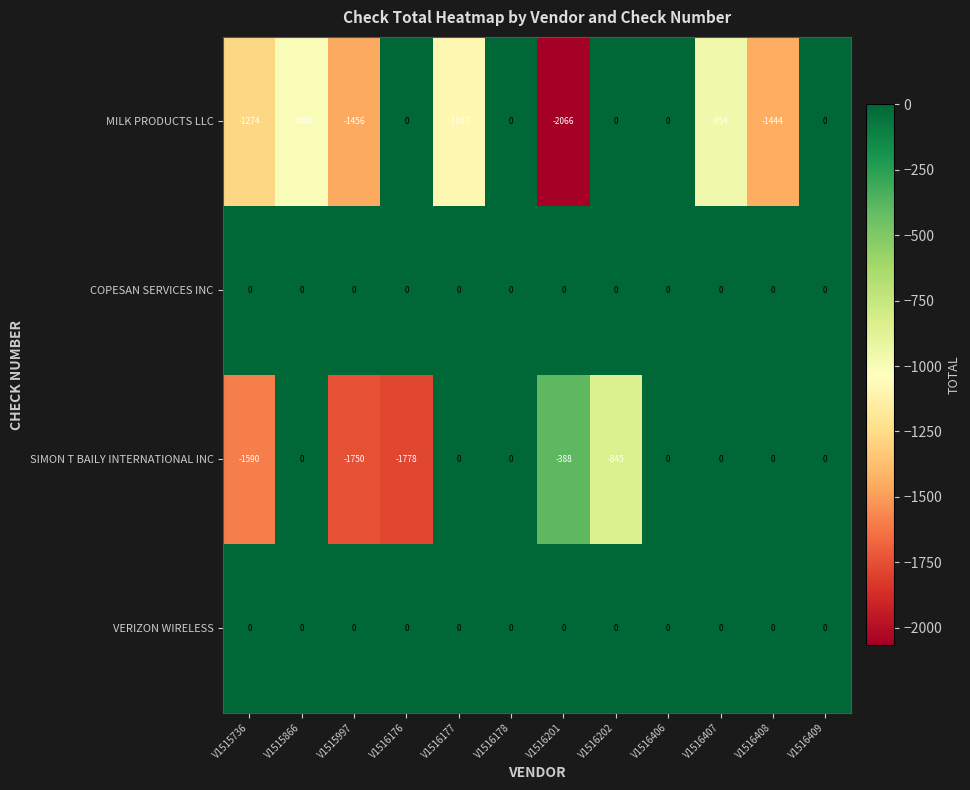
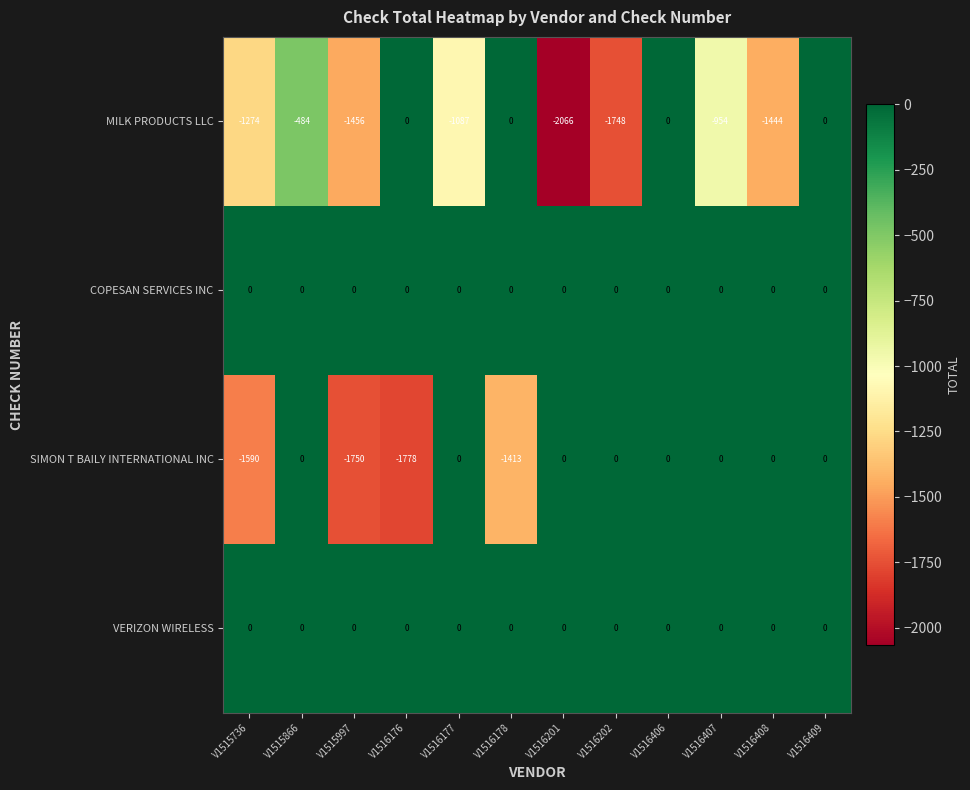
  {
    "MILK PRODUCTS LLC": {
      "V1515736": -1274,
-     "V1515866": -1008,
+     "V1515866": -484,
      "V1515997": -1456,
      "V1516176": 0,
      "V1516177": -1087,
      "V1516178": 0,
      "V1516201": -2066,
-     "V1516202": 0,
+     "V1516202": -1748,
      "V1516406": 0,
      "V1516407": -954,
      "V1516408": -1444,
      "V1516409": 0
    },
    "COPESAN SERVICES INC": {
      "V1515736": 0,
      "V1515866": 0,
      "V1515997": 0,
      "V1516176": 0,
      "V1516177": 0,
      "V1516178": 0,
      "V1516201": 0,
      "V1516202": 0,
      "V1516406": 0,
      "V1516407": 0,
      "V1516408": 0,
      "V1516409": 0
    },
    "SIMON T BAILY INTERNATIONAL INC": {
      "V1515736": -1590,
      "V1515866": 0,
      "V1515997": -1750,
      "V1516176": -1778,
      "V1516177": 0,
-     "V1516178": 0,
-     "V1516201": -388,
-     "V1516202": -845,
+     "V1516178": -1413,
+     "V1516201": 0,
+     "V1516202": 0,
      "V1516406": 0,
      "V1516407": 0,
      "V1516408": 0,
      "V1516409": 0
    },
    "VERIZON WIRELESS": {
      "V1515736": 0,
      "V1515866": 0,
      "V1515997": 0,
      "V1516176": 0,
      "V1516177": 0,
      "V1516178": 0,
      "V1516201": 0,
      "V1516202": 0,
      "V1516406": 0,
      "V1516407": 0,
      "V1516408": 0,
      "V1516409": 0
    }
  }
